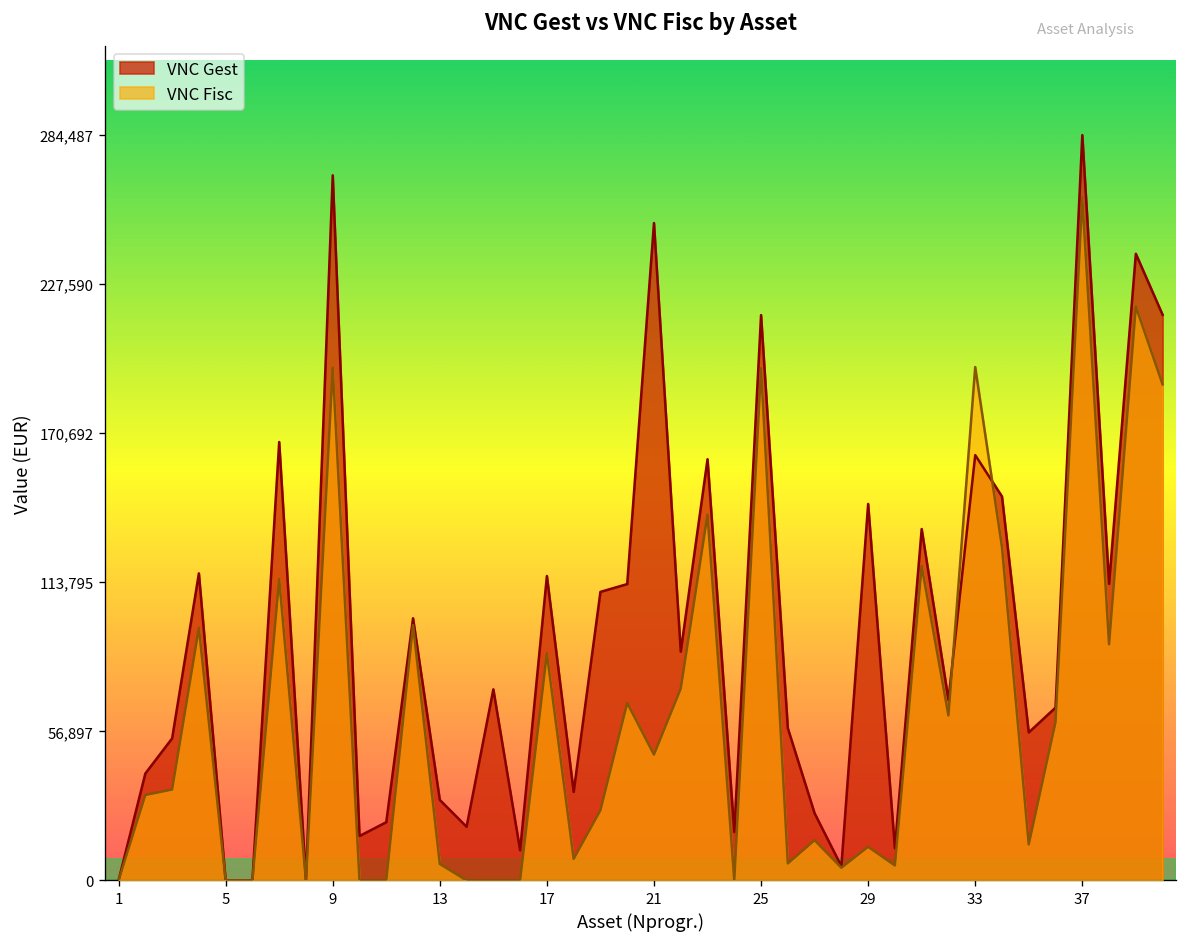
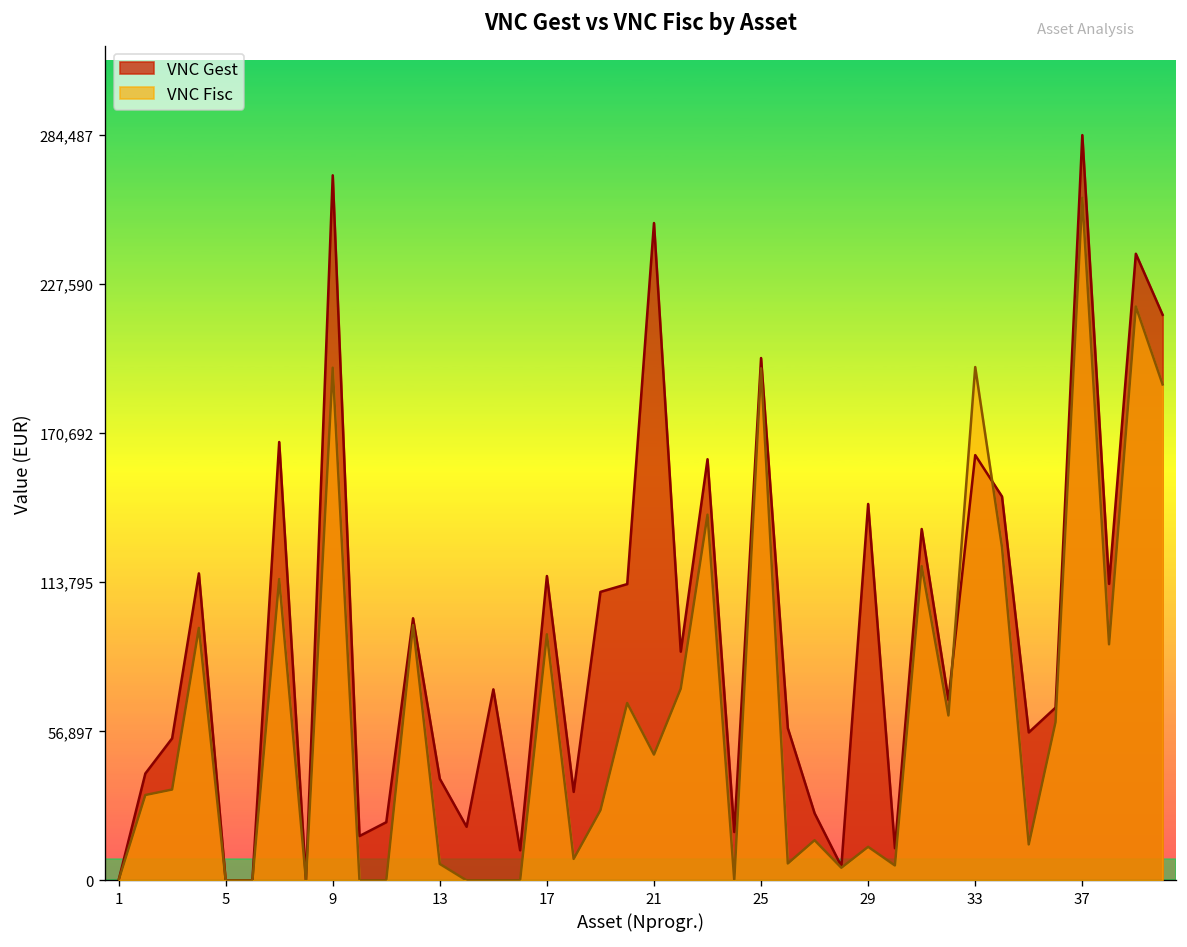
  {
    "VNC Gest": {
      "9": "269,000",
-     "13": "31,000",
+     "13": "39,000",
      "17": "116,000",
      "21": "251,000",
-     "25": "216,000",
+     "25": "199,000",
      "29": "144,000",
      "33": "162,000",
      "37": "284,000"
    },
    "VNC Fisc": {
      "9": "196,000",
-     "17": "87,000",
+     "17": "94,000",
      "21": "48,000",
      "25": "195,000",
      "29": "13,000",
      "33": "196,000",
      "37": "261,000"
    }
  }
